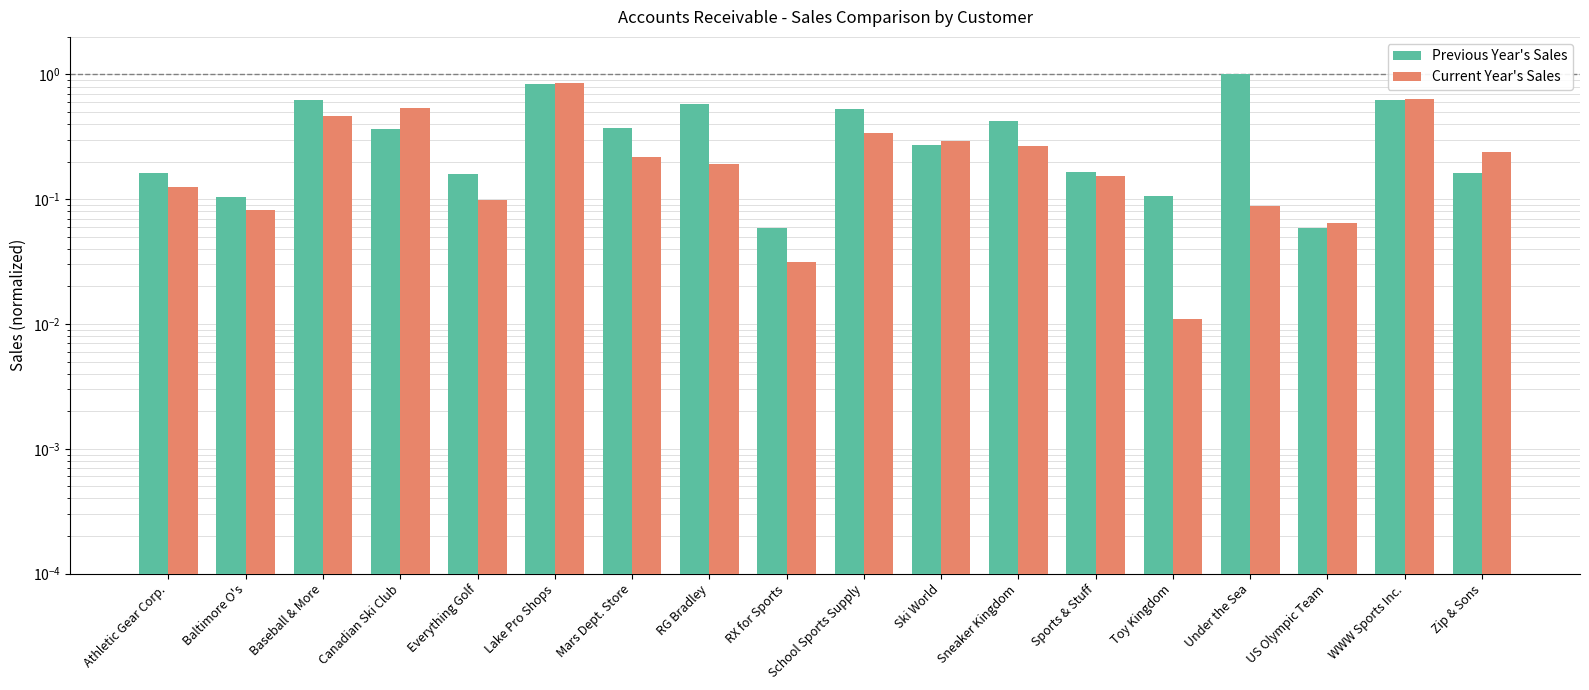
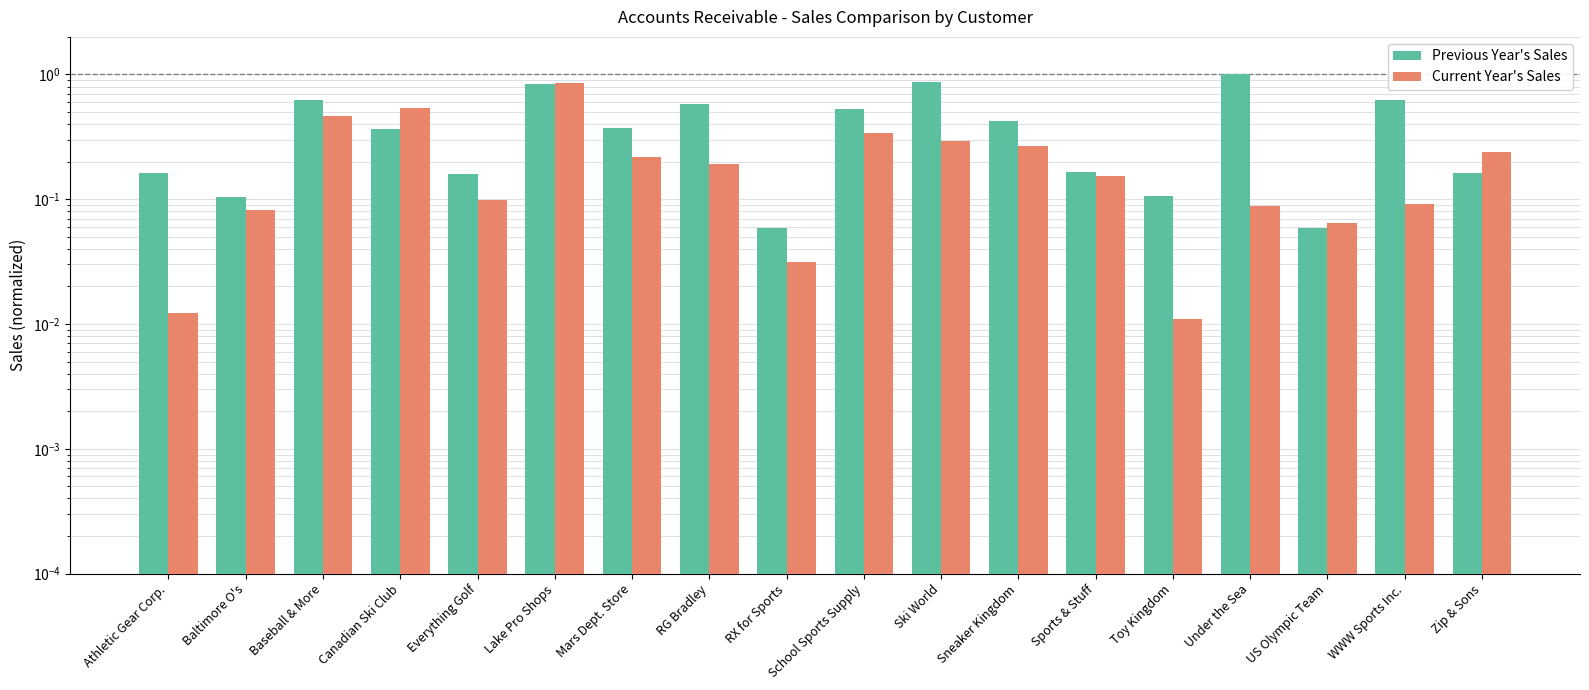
  {
    "Previous Year's Sales": {
      "Athletic Gear Corp.": 0.16,
      "Baltimore O's": 0.11,
      "Baseball & More": 0.6,
      "Canadian Ski Club": 0.37,
      "Everything Golf": 0.16,
      "Lake Pro Shops": 0.8,
      "Mars Dept. Store": 0.37,
      "RG Bradley": 0.6,
      "RX for Sports": 0.06,
      "School Sports Supply": 0.53,
-     "Ski World": 0.27,
+     "Ski World": 0.9,
      "Sneaker Kingdom": 0.42,
      "Sports & Stuff": 0.17,
      "Toy Kingdom": 0.11,
      "Under the Sea": 1.0,
      "US Olympic Team": 0.06,
      "WWW Sports Inc.": 0.6,
      "Zip & Sons": 0.16
    },
    "Current Year's Sales": {
-     "Athletic Gear Corp.": 0.13,
+     "Athletic Gear Corp.": 0.012,
      "Baltimore O's": 0.08,
      "Baseball & More": 0.46,
      "Canadian Ski Club": 0.53,
      "Everything Golf": 0.10,
      "Lake Pro Shops": 0.9,
      "Mars Dept. Store": 0.22,
      "RG Bradley": 0.19,
      "RX for Sports": 0.032,
      "School Sports Supply": 0.34,
      "Ski World": 0.30,
      "Sneaker Kingdom": 0.27,
      "Sports & Stuff": 0.15,
      "Toy Kingdom": 0.011,
      "Under the Sea": 0.09,
      "US Olympic Team": 0.06,
-     "WWW Sports Inc.": 0.6,
+     "WWW Sports Inc.": 0.09,
      "Zip & Sons": 0.24
    }
  }
